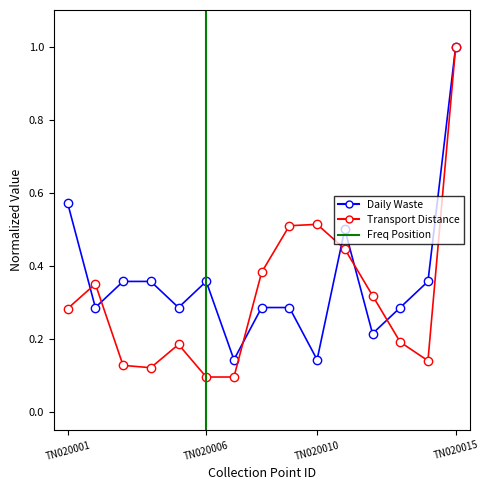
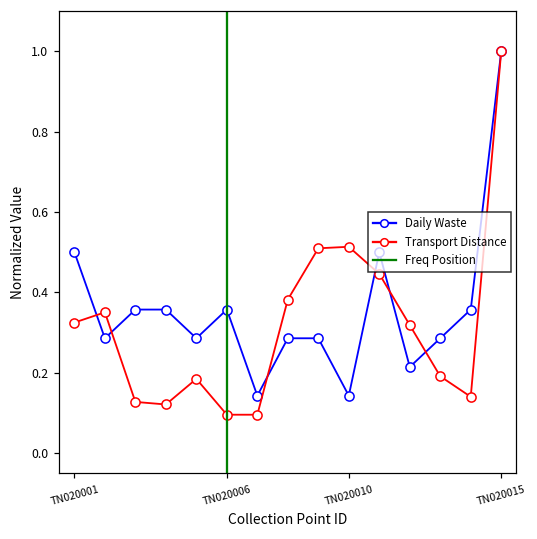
  {
    "Daily Waste": {
-     "TN020001": 0.57,
+     "TN020001": 0.50,
      "TN020006": 0.36,
      "TN020010": 0.14
    },
    "Transport Distance": {
-     "TN020001": 0.28,
+     "TN020001": 0.32,
      "TN020006": 0.10,
      "TN020010": 0.51
    }
  }
